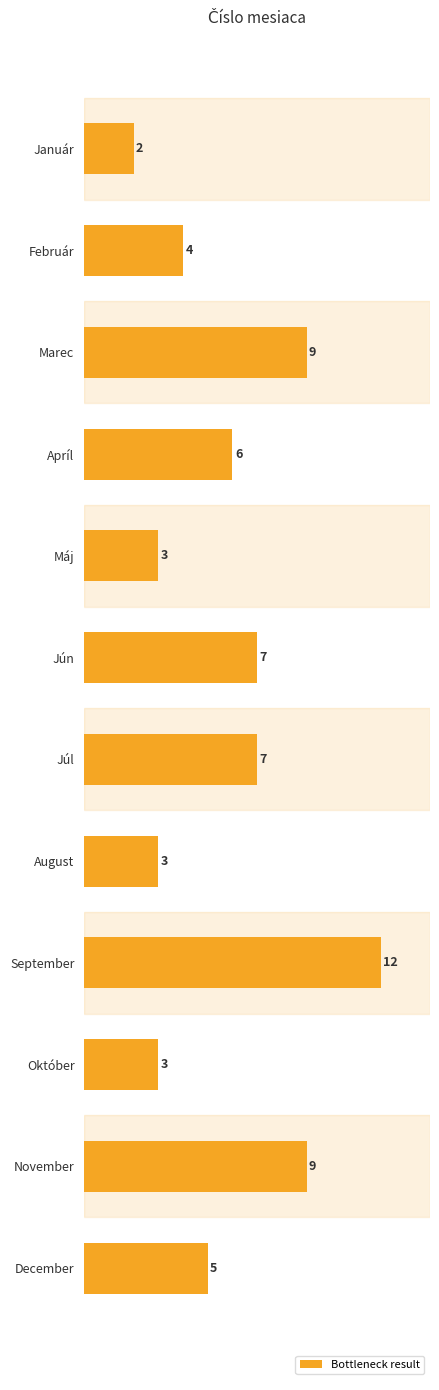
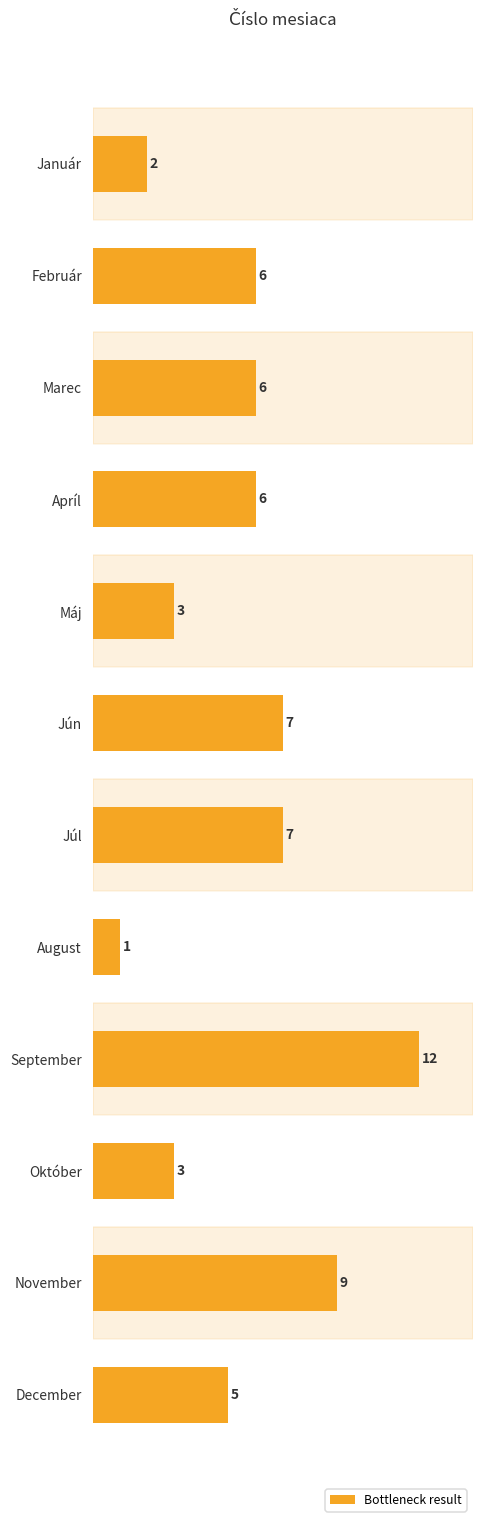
  {
    "Január": 2,
-   "Február": 4,
-   "Marec": 9,
+   "Február": 6,
+   "Marec": 6,
    "Apríl": 6,
    "Máj": 3,
    "Jún": 7,
    "Júl": 7,
-   "August": 3,
+   "August": 1,
    "September": 12,
    "Október": 3,
    "November": 9,
    "December": 5
  }
